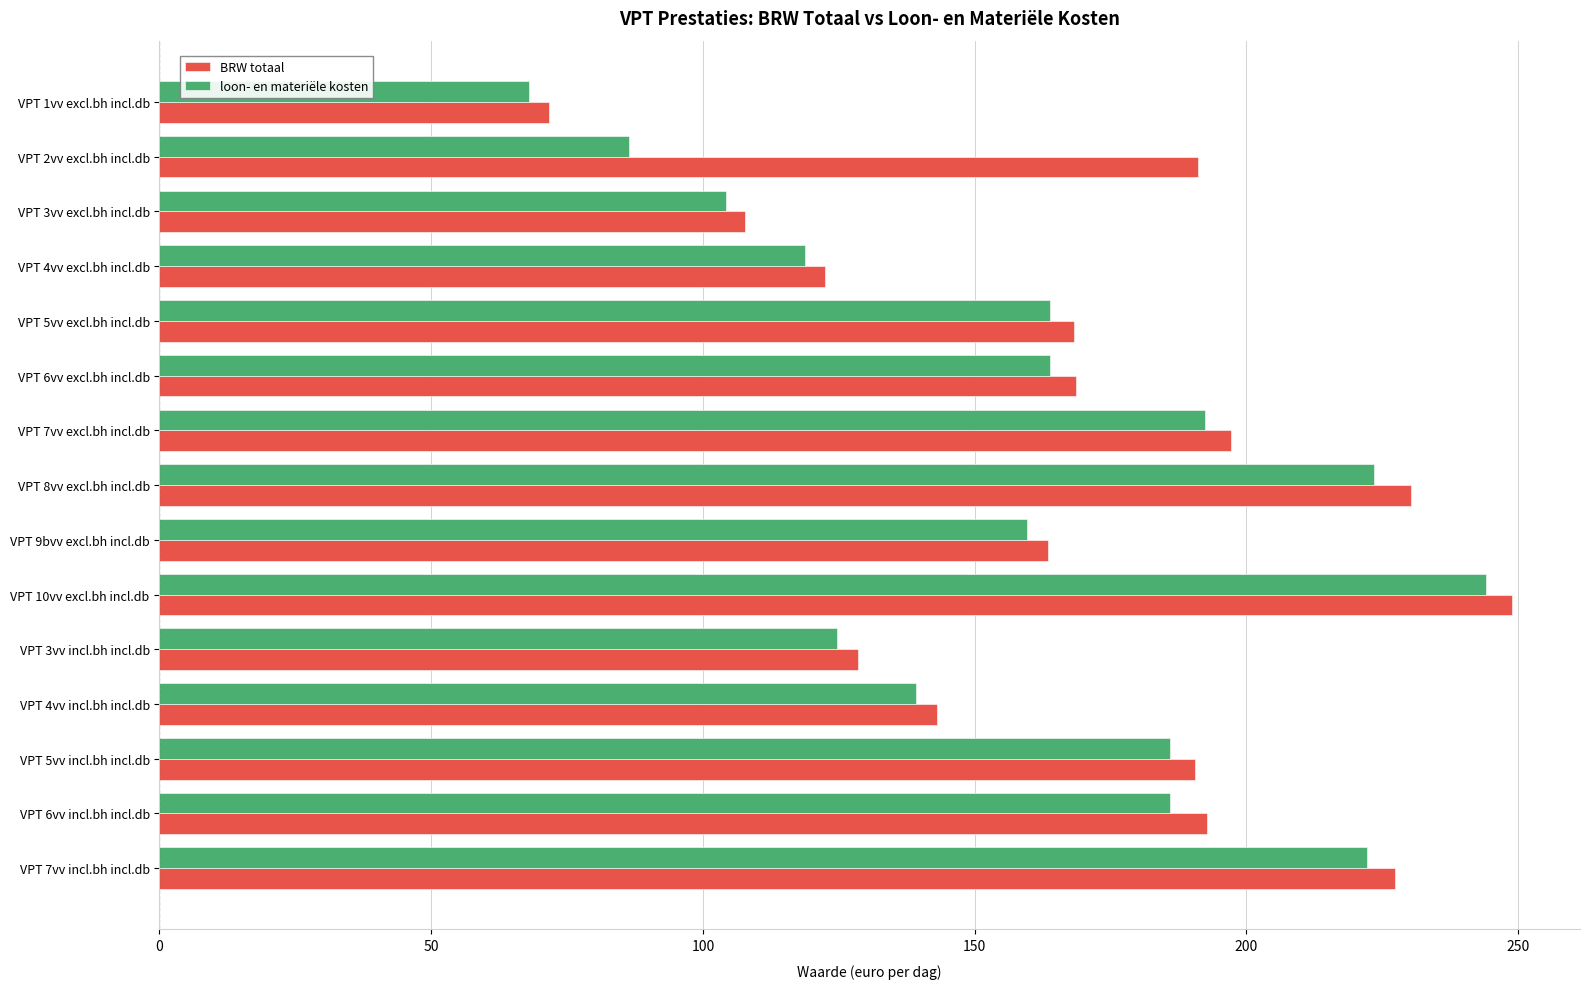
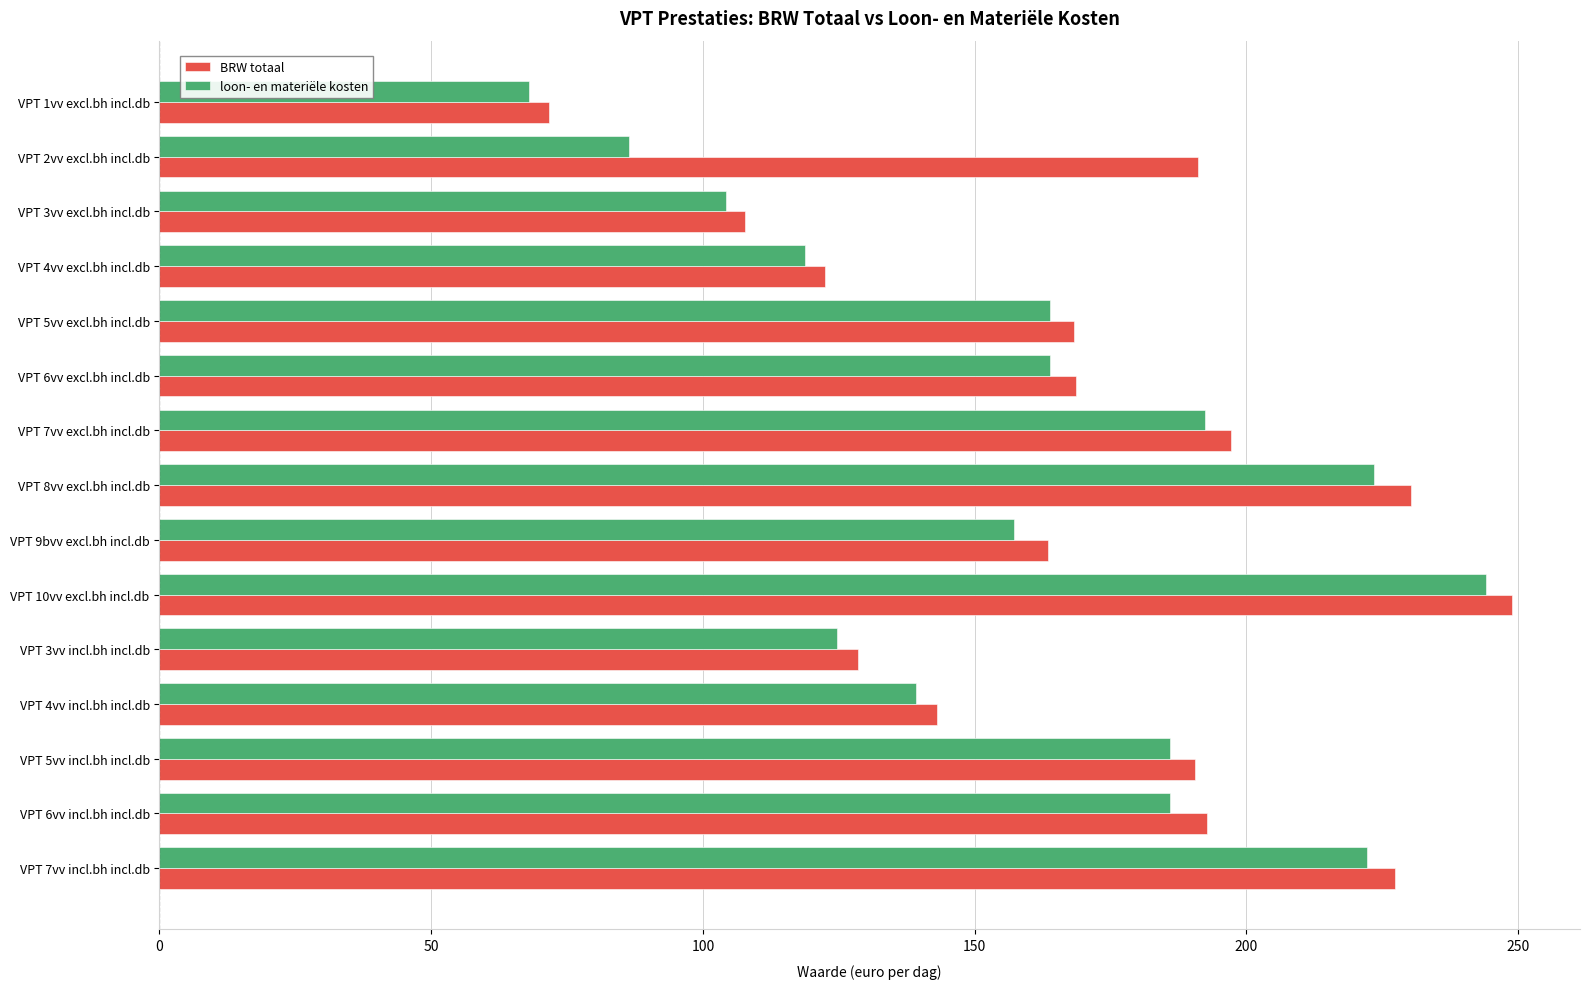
  {
    "BRW totaal": {
      "VPT 1vv excl.bh incl.db": 72,
      "VPT 2vv excl.bh incl.db": 191,
      "VPT 3vv excl.bh incl.db": 108,
      "VPT 4vv excl.bh incl.db": 122,
      "VPT 5vv excl.bh incl.db": 168,
      "VPT 6vv excl.bh incl.db": 169,
      "VPT 7vv excl.bh incl.db": 197,
      "VPT 8vv excl.bh incl.db": 230,
      "VPT 9bvv excl.bh incl.db": 163,
      "VPT 10vv excl.bh incl.db": 249,
      "VPT 3vv incl.bh incl.db": 128,
      "VPT 4vv incl.bh incl.db": 143,
      "VPT 5vv incl.bh incl.db": 191,
      "VPT 6vv incl.bh incl.db": 193,
      "VPT 7vv incl.bh incl.db": 227
    },
    "loon- en materiële kosten": {
      "VPT 1vv excl.bh incl.db": 68,
      "VPT 2vv excl.bh incl.db": 86,
      "VPT 3vv excl.bh incl.db": 104,
      "VPT 4vv excl.bh incl.db": 119,
      "VPT 5vv excl.bh incl.db": 164,
      "VPT 6vv excl.bh incl.db": 164,
      "VPT 7vv excl.bh incl.db": 192,
      "VPT 8vv excl.bh incl.db": 223,
-     "VPT 9bvv excl.bh incl.db": 160,
+     "VPT 9bvv excl.bh incl.db": 157,
      "VPT 10vv excl.bh incl.db": 244,
      "VPT 3vv incl.bh incl.db": 125,
      "VPT 4vv incl.bh incl.db": 139,
      "VPT 5vv incl.bh incl.db": 186,
      "VPT 6vv incl.bh incl.db": 186,
      "VPT 7vv incl.bh incl.db": 222
    }
  }
